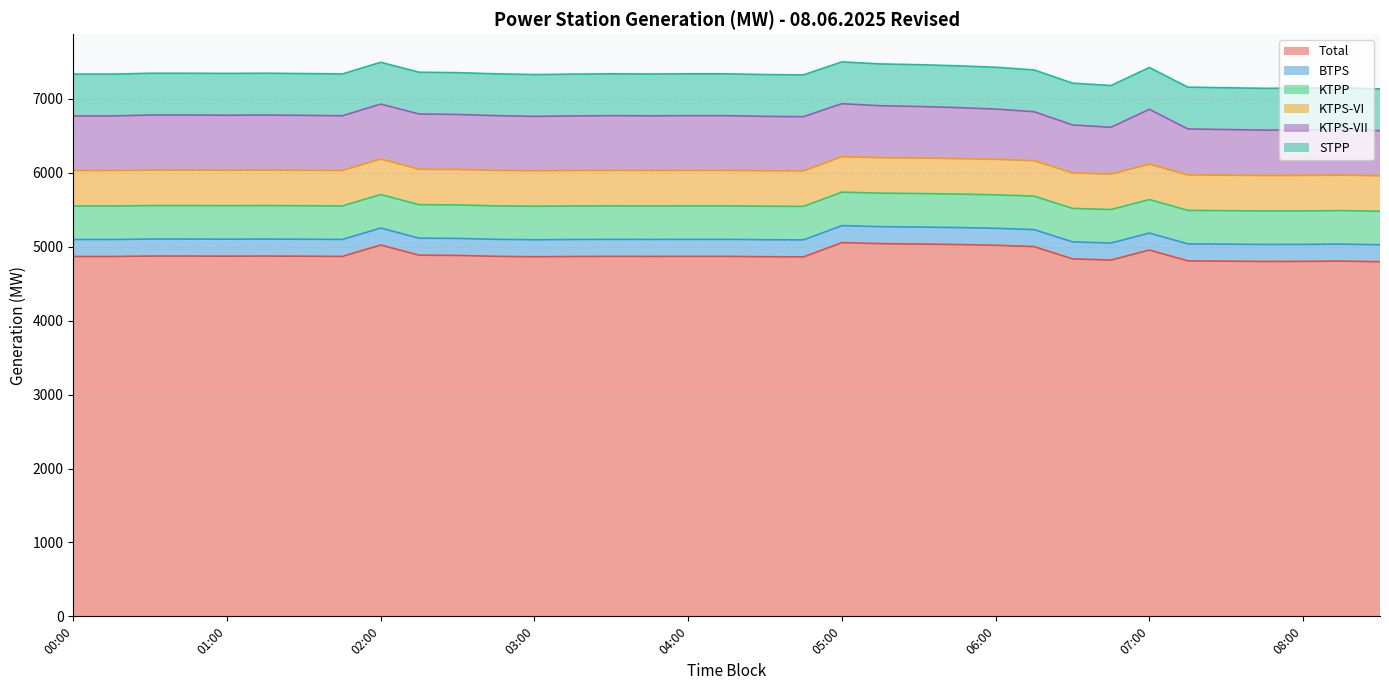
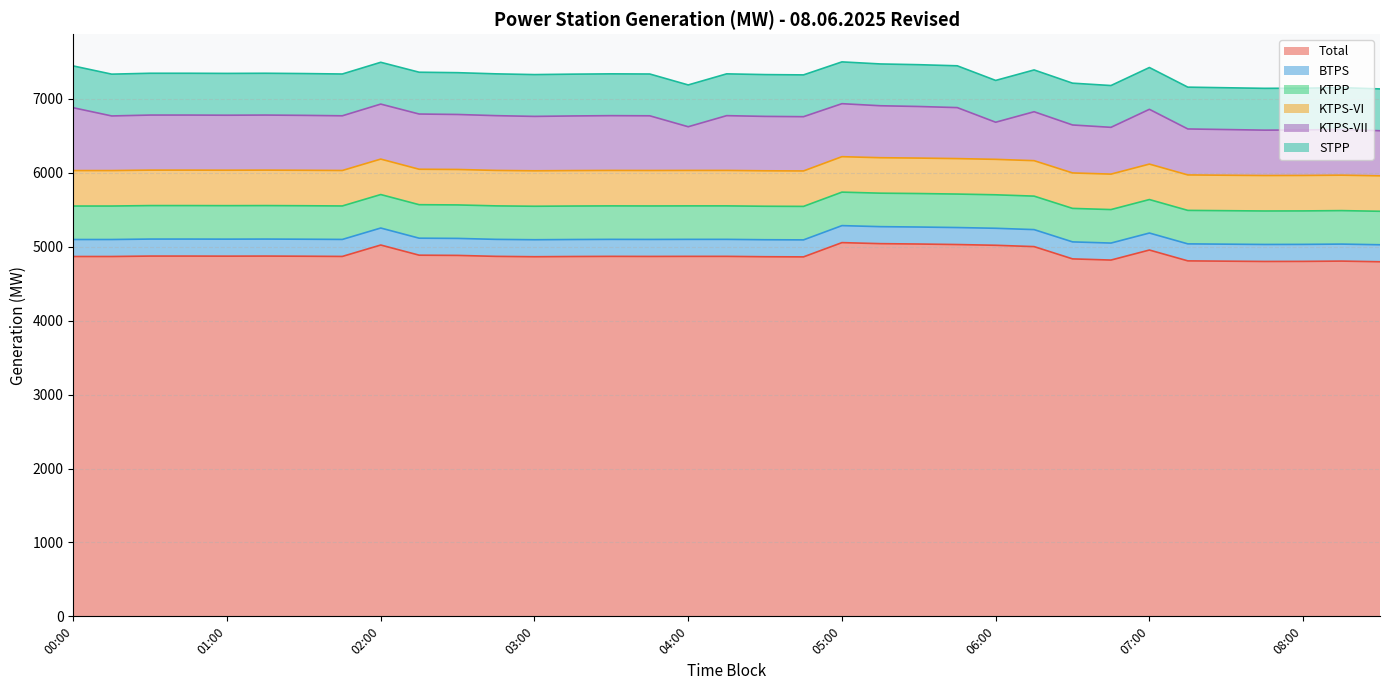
  {
    "Total": {
      "00:00": 4900,
      "01:00": 4900,
      "02:00": 5000,
      "03:00": 4900,
      "04:00": 4900,
      "05:00": 5100,
      "06:00": 5000,
      "07:00": 5000,
      "08:00": 4800
    },
    "KTPS-VI": {
      "00:00": 500,
      "01:00": 500,
      "02:00": 500,
      "03:00": 500,
      "04:00": 500,
      "05:00": 500,
      "06:00": 500,
      "07:00": 500,
      "08:00": 500
    },
    "KTPS-VII": {
-     "00:00": 700,
+     "00:00": 900,
      "01:00": 700,
      "02:00": 700,
      "03:00": 700,
-     "04:00": 700,
+     "04:00": 600,
      "05:00": 700,
-     "06:00": 700,
+     "06:00": 500,
      "07:00": 700
    }
  }
